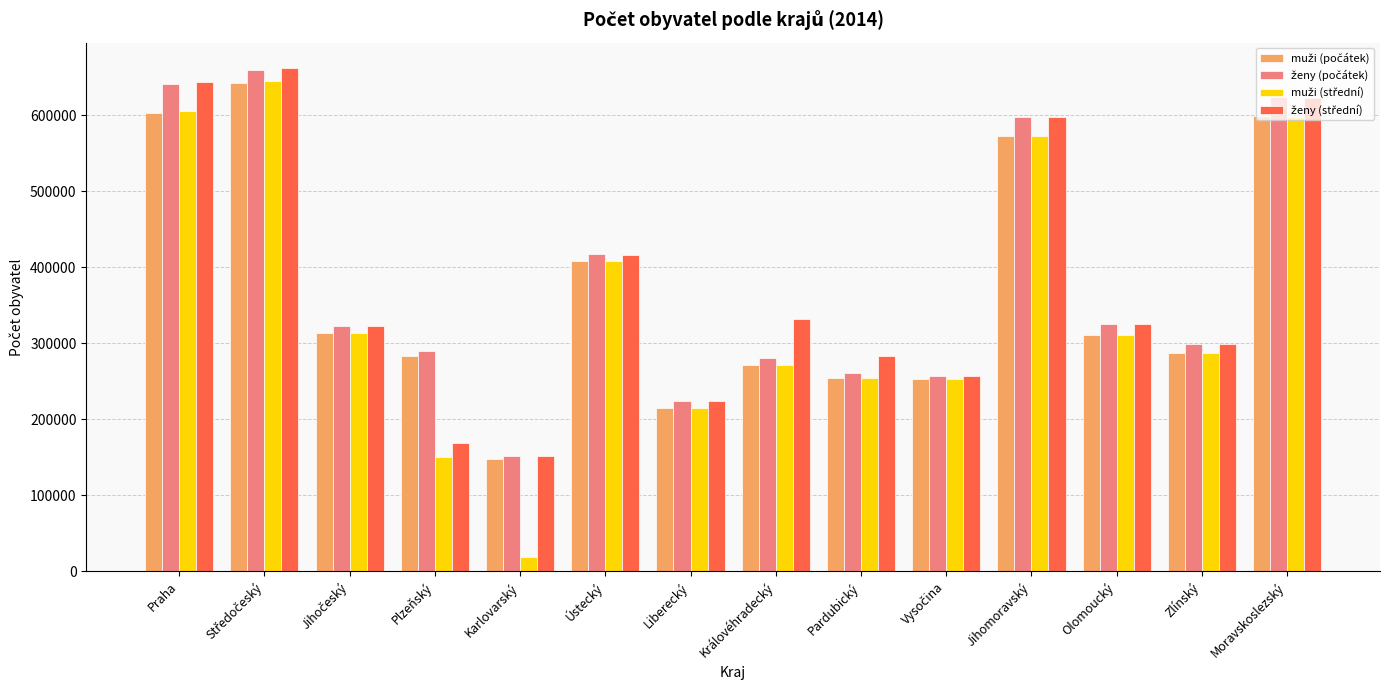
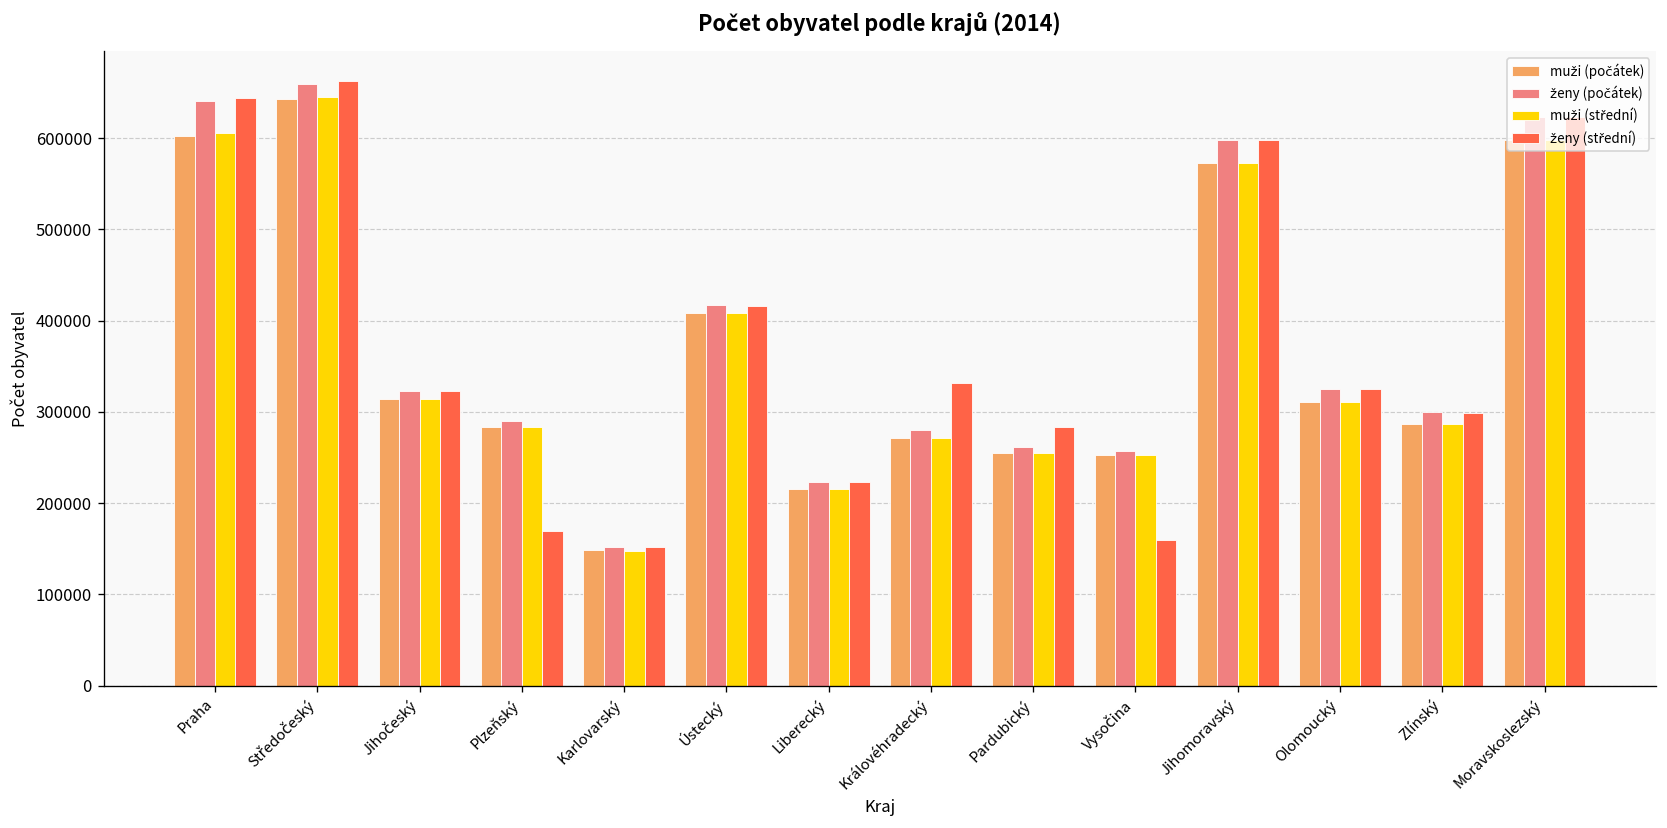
  {
    "muži (střední)": {
      "Praha": 610000,
      "Středočeský": 650000,
      "Jihočeský": 310000,
-     "Plzeňský": 150000,
-     "Karlovarský": 20000,
+     "Plzeňský": 280000,
+     "Karlovarský": 150000,
      "Ústecký": 410000,
      "Liberecký": 220000,
      "Královéhradecký": 270000,
      "Pardubický": 250000,
      "Vysočina": 250000,
      "Jihomoravský": 570000,
      "Olomoucký": 310000,
      "Zlínský": 290000
    },
    "ženy (střední)": {
      "Praha": 640000,
      "Středočeský": 660000,
      "Jihočeský": 320000,
      "Plzeňský": 170000,
      "Karlovarský": 150000,
      "Ústecký": 420000,
      "Liberecký": 220000,
      "Královéhradecký": 330000,
      "Pardubický": 280000,
-     "Vysočina": 260000,
+     "Vysočina": 160000,
      "Jihomoravský": 600000,
      "Olomoucký": 330000,
      "Zlínský": 300000
    }
  }
